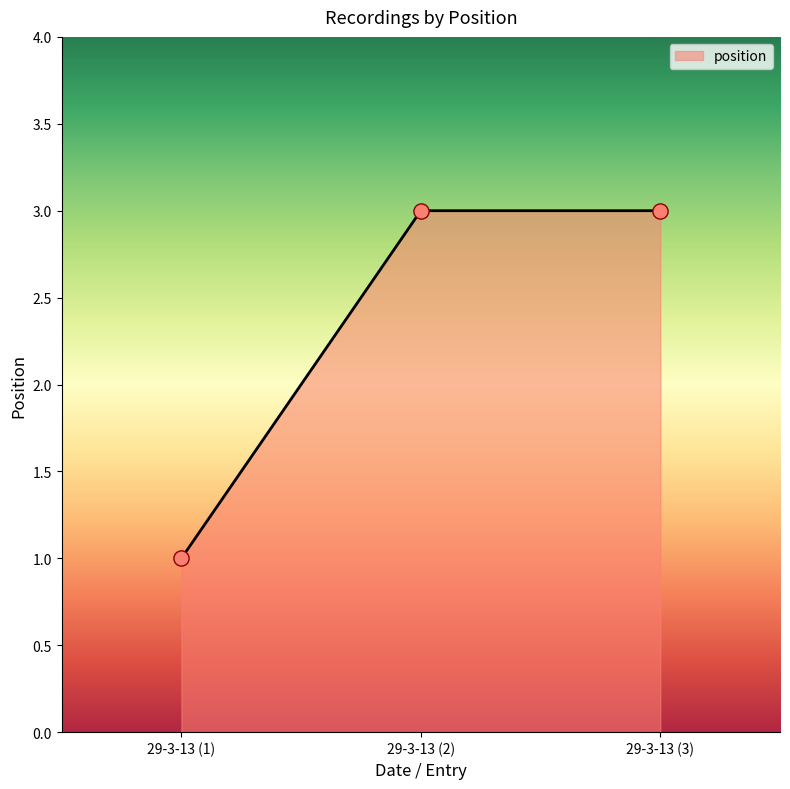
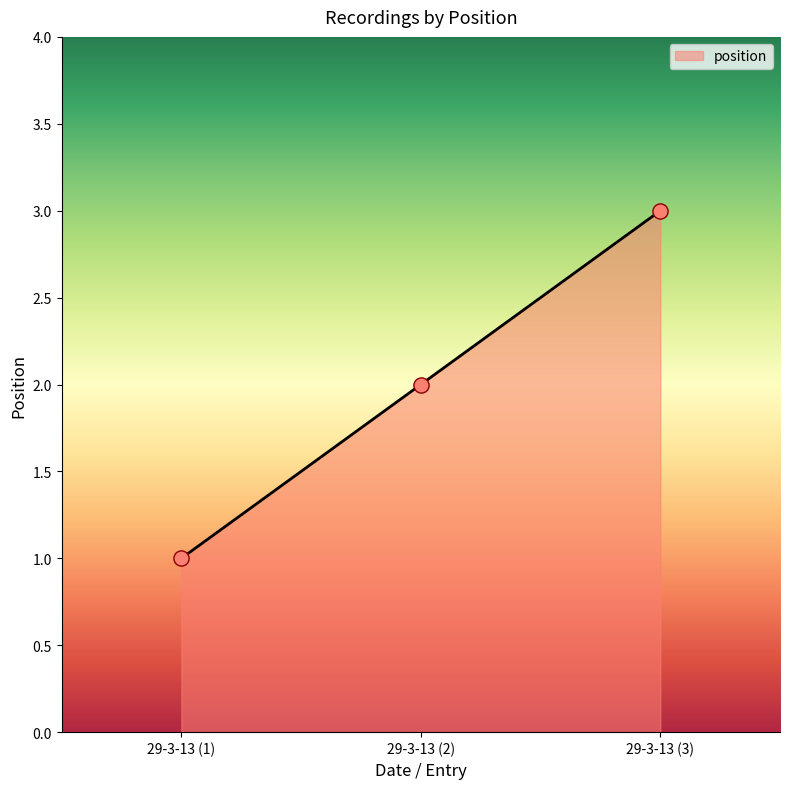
  {
    "29-3-13 (1)": 1,
-   "29-3-13 (2)": 3,
+   "29-3-13 (2)": 2,
    "29-3-13 (3)": 3
  }
